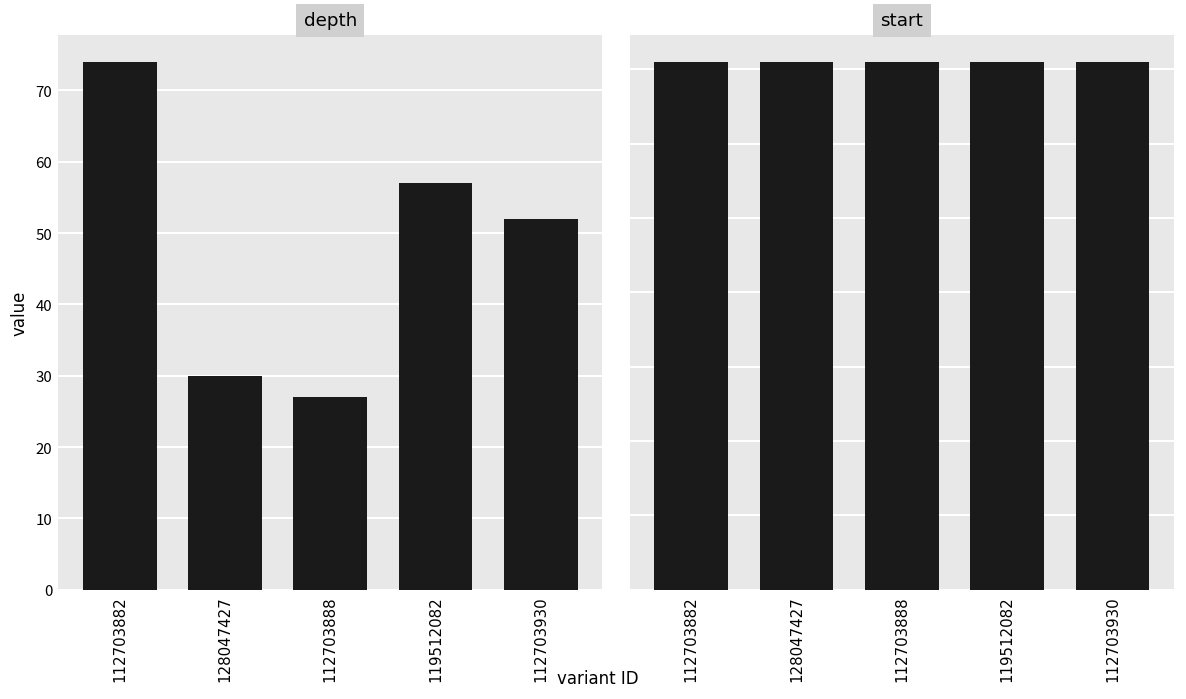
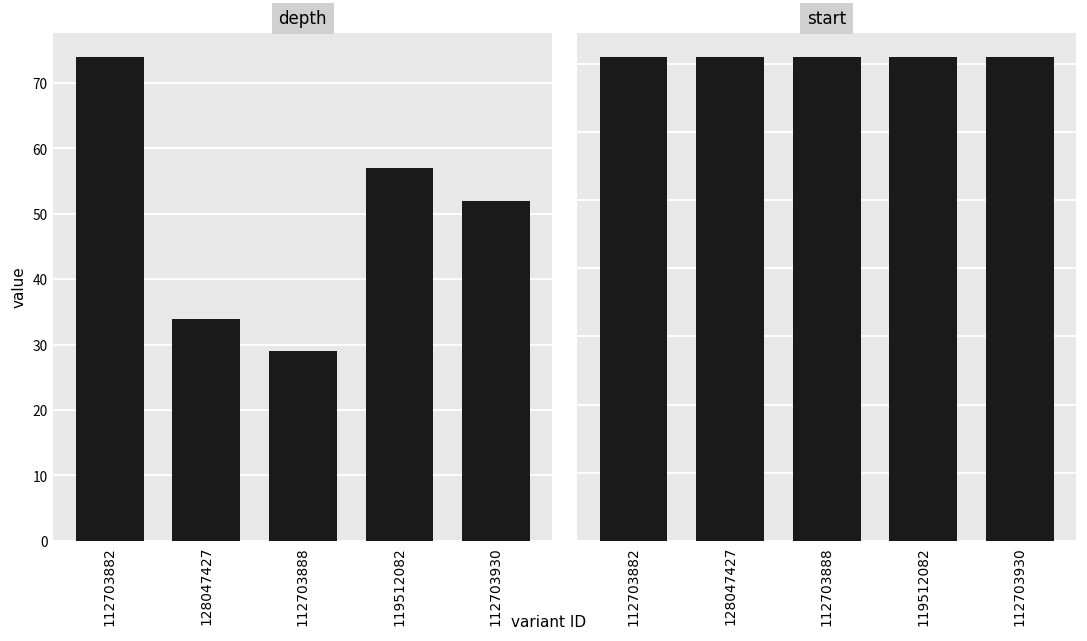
  {
    "depth": {
      "112703882": 74,
-     "128047427": 30,
-     "112703888": 27,
+     "128047427": 34,
+     "112703888": 29,
      "119512082": 57,
      "112703930": 52
    }
  }
